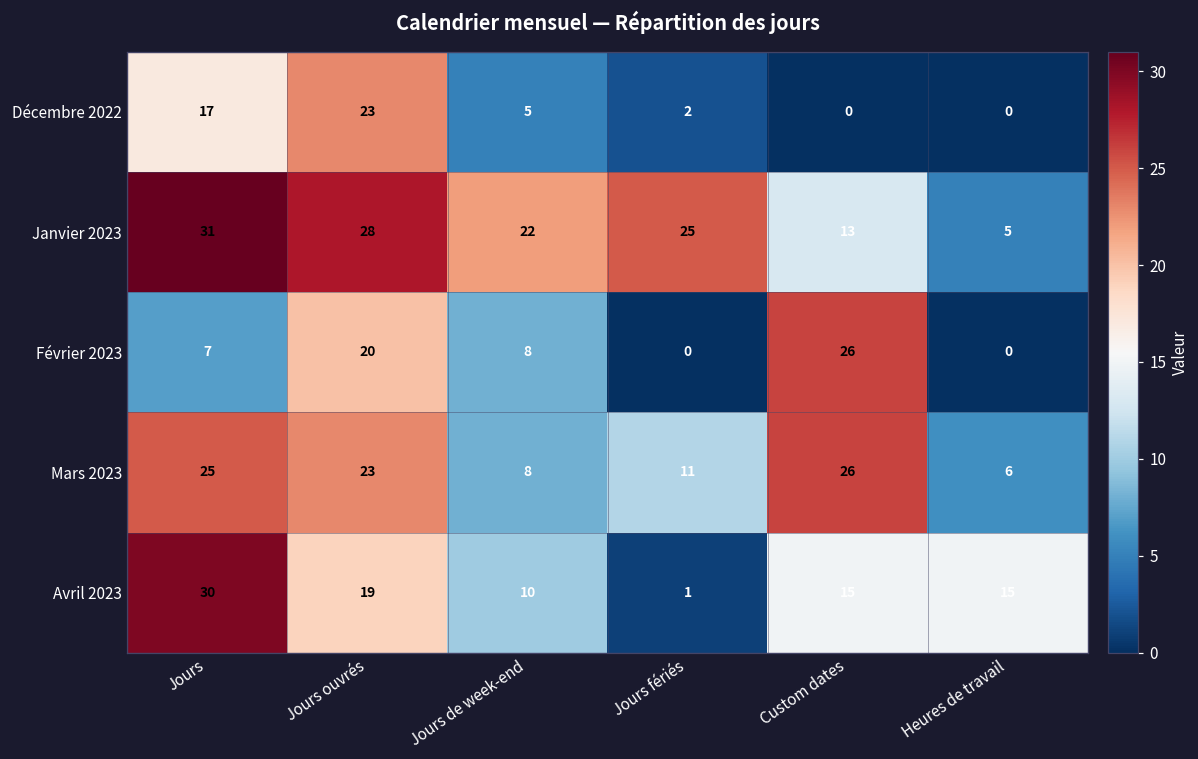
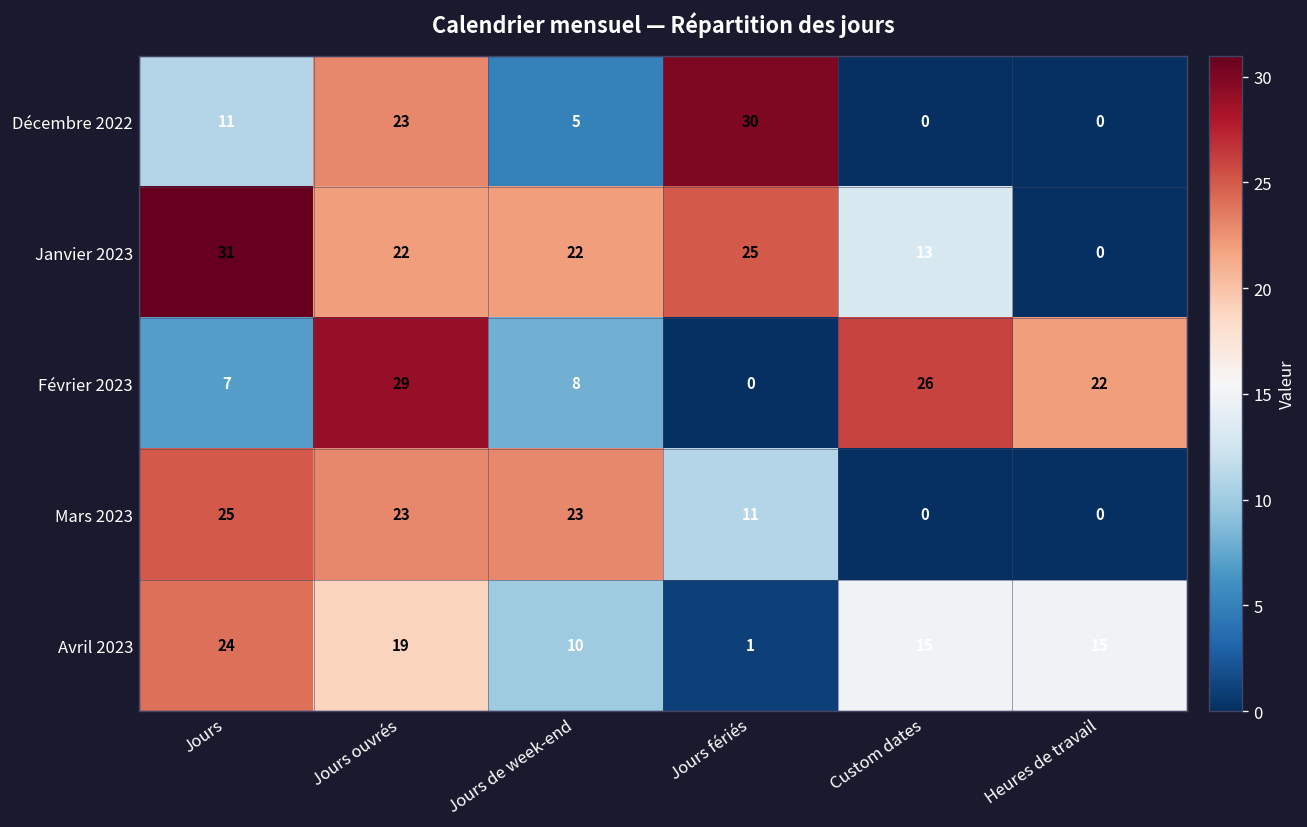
  {
    "Décembre 2022": {
-     "Jours": 17,
+     "Jours": 11,
      "Jours ouvrés": 23,
      "Jours de week-end": 5,
-     "Jours fériés": 2,
+     "Jours fériés": 30,
      "Custom dates": 0,
      "Heures de travail": 0
    },
    "Janvier 2023": {
      "Jours": 31,
-     "Jours ouvrés": 28,
+     "Jours ouvrés": 22,
      "Jours de week-end": 22,
      "Jours fériés": 25,
-     "Heures de travail": 5
+     "Heures de travail": 0
    },
    "Février 2023": {
      "Jours": 7,
-     "Jours ouvrés": 20,
+     "Jours ouvrés": 29,
      "Jours de week-end": 8,
      "Jours fériés": 0,
      "Custom dates": 26,
-     "Heures de travail": 0
+     "Heures de travail": 22
    },
    "Mars 2023": {
      "Jours": 25,
      "Jours ouvrés": 23,
-     "Jours de week-end": 8,
+     "Jours de week-end": 23,
      "Jours fériés": 11,
-     "Custom dates": 26,
-     "Heures de travail": 6
+     "Custom dates": 0,
+     "Heures de travail": 0
    },
    "Avril 2023": {
-     "Jours": 30,
+     "Jours": 24,
      "Jours ouvrés": 19,
      "Jours de week-end": 10,
      "Jours fériés": 1
    }
  }
